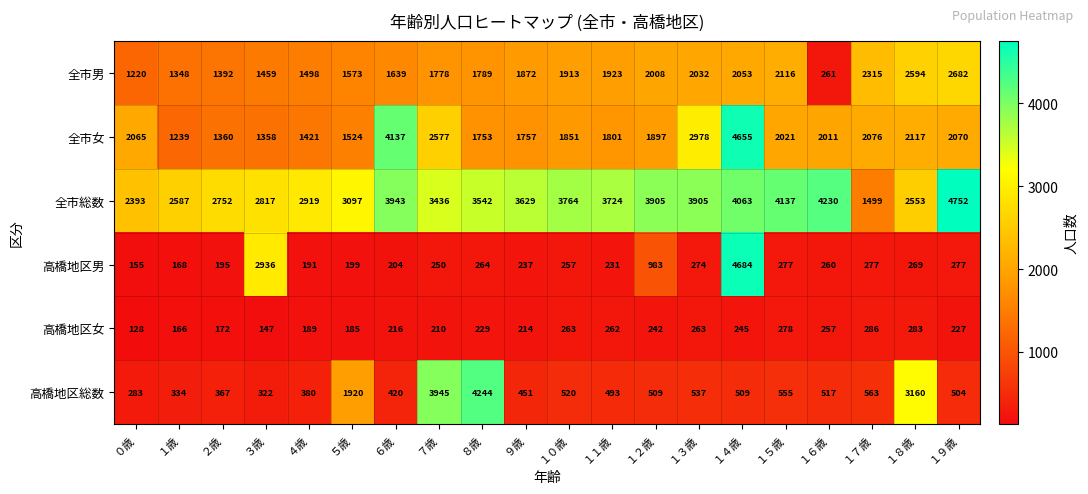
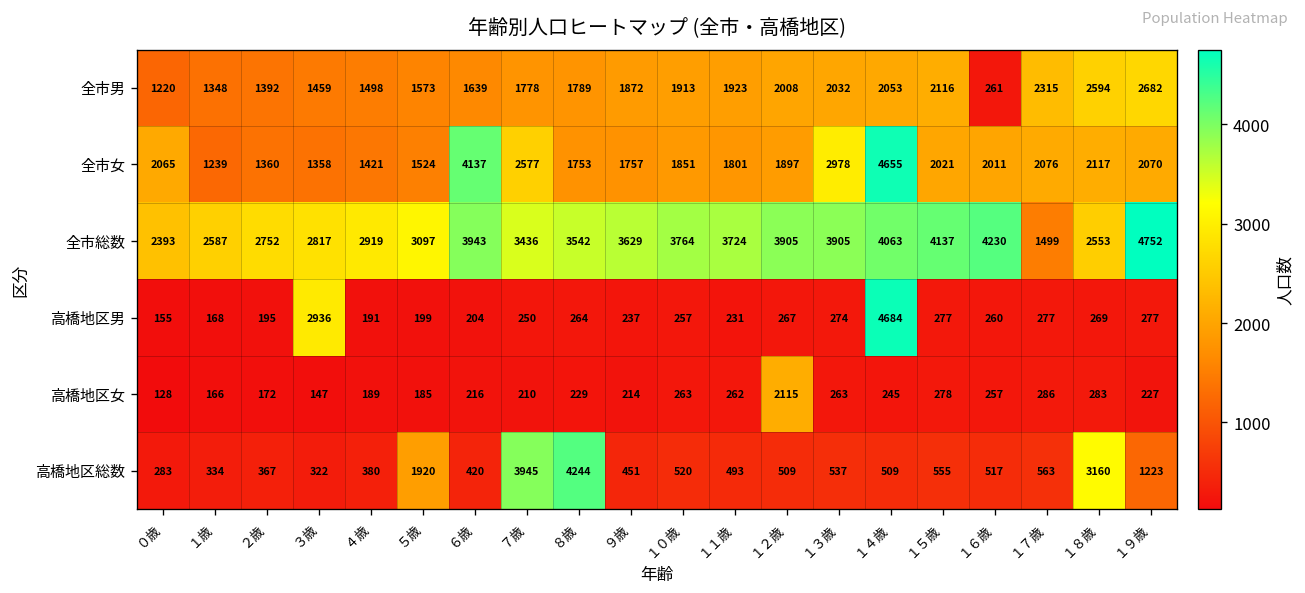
  {
    "全市男": {
      "０歳": 1220,
      "１歳": 1348,
      "２歳": 1392,
      "３歳": 1459,
      "４歳": 1498,
      "５歳": 1573,
      "６歳": 1639,
      "７歳": 1778,
      "８歳": 1789,
      "９歳": 1872,
      "１０歳": 1913,
      "１１歳": 1923,
      "１２歳": 2008,
      "１３歳": 2032,
      "１４歳": 2053,
      "１５歳": 2116,
      "１６歳": 261,
      "１７歳": 2315,
      "１８歳": 2594,
      "１９歳": 2682
    },
    "全市女": {
      "０歳": 2065,
      "１歳": 1239,
      "２歳": 1360,
      "３歳": 1358,
      "４歳": 1421,
      "５歳": 1524,
      "６歳": 4137,
      "７歳": 2577,
      "８歳": 1753,
      "９歳": 1757,
      "１０歳": 1851,
      "１１歳": 1801,
      "１２歳": 1897,
      "１３歳": 2978,
      "１４歳": 4655,
      "１５歳": 2021,
      "１６歳": 2011,
      "１７歳": 2076,
      "１８歳": 2117,
      "１９歳": 2070
    },
    "全市総数": {
      "０歳": 2393,
      "１歳": 2587,
      "２歳": 2752,
      "３歳": 2817,
      "４歳": 2919,
      "５歳": 3097,
      "６歳": 3943,
      "７歳": 3436,
      "８歳": 3542,
      "９歳": 3629,
      "１０歳": 3764,
      "１１歳": 3724,
      "１２歳": 3905,
      "１３歳": 3905,
      "１４歳": 4063,
      "１５歳": 4137,
      "１６歳": 4230,
      "１７歳": 1499,
      "１８歳": 2553,
      "１９歳": 4752
    },
    "高橋地区男": {
      "０歳": 155,
      "１歳": 168,
      "２歳": 195,
      "３歳": 2936,
      "４歳": 191,
      "５歳": 199,
      "６歳": 204,
      "７歳": 250,
      "８歳": 264,
      "９歳": 237,
      "１０歳": 257,
      "１１歳": 231,
-     "１２歳": 983,
+     "１２歳": 267,
      "１３歳": 274,
      "１４歳": 4684,
      "１５歳": 277,
      "１６歳": 260,
      "１７歳": 277,
      "１８歳": 269,
      "１９歳": 277
    },
    "高橋地区女": {
      "０歳": 128,
      "１歳": 166,
      "２歳": 172,
      "３歳": 147,
      "４歳": 189,
      "５歳": 185,
      "６歳": 216,
      "７歳": 210,
      "８歳": 229,
      "９歳": 214,
      "１０歳": 263,
      "１１歳": 262,
-     "１２歳": 242,
+     "１２歳": 2115,
      "１３歳": 263,
      "１４歳": 245,
      "１５歳": 278,
      "１６歳": 257,
      "１７歳": 286,
      "１８歳": 283,
      "１９歳": 227
    },
    "高橋地区総数": {
      "０歳": 283,
      "１歳": 334,
      "２歳": 367,
      "３歳": 322,
      "４歳": 380,
      "５歳": 1920,
      "６歳": 420,
      "７歳": 3945,
      "８歳": 4244,
      "９歳": 451,
      "１０歳": 520,
      "１１歳": 493,
      "１２歳": 509,
      "１３歳": 537,
      "１４歳": 509,
      "１５歳": 555,
      "１６歳": 517,
      "１７歳": 563,
      "１８歳": 3160,
-     "１９歳": 504
+     "１９歳": 1223
    }
  }
